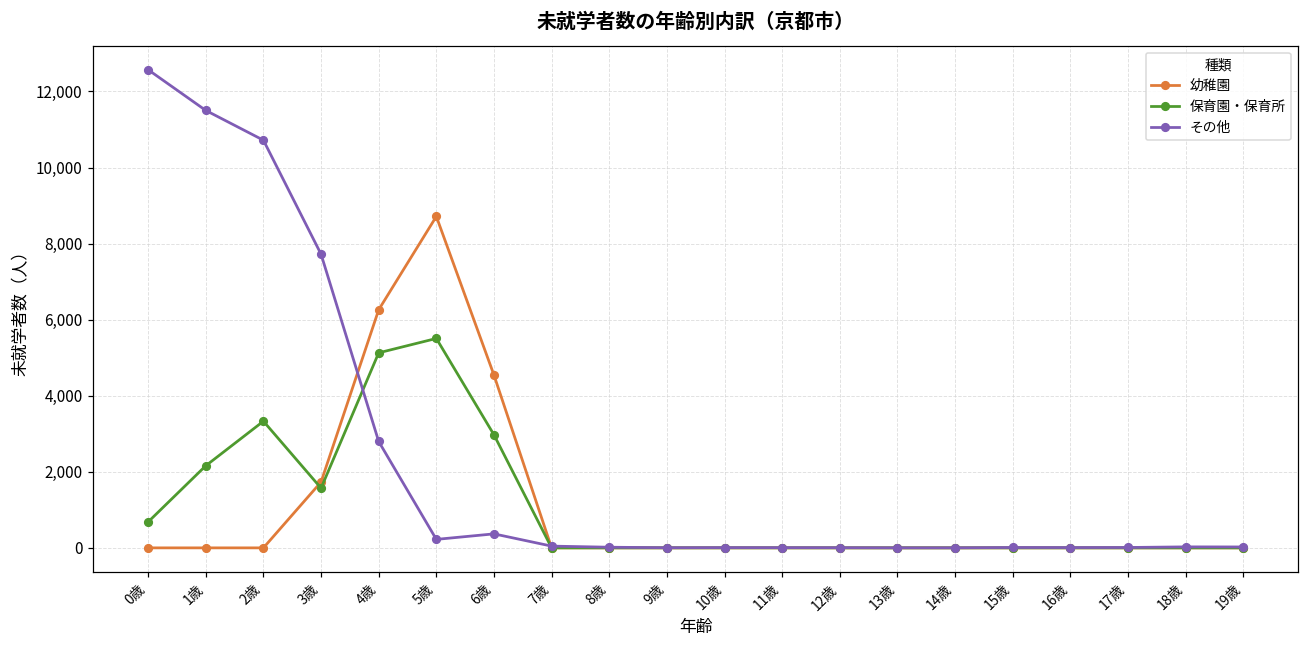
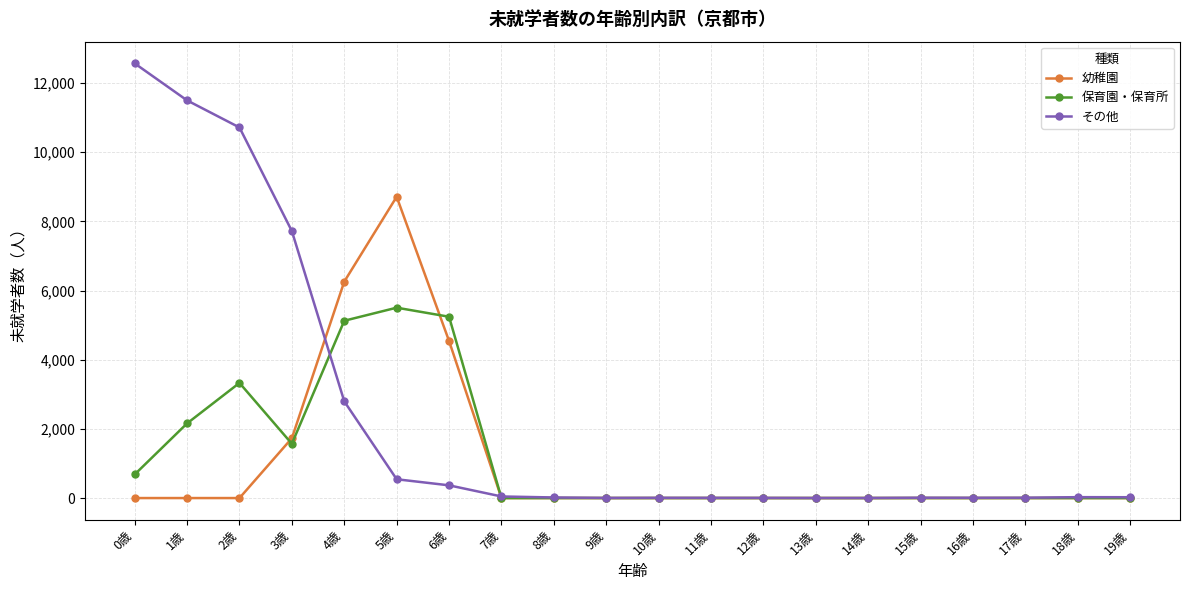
  {
    "幼稚園": {
      "0歳": "0",
      "1歳": "0",
      "2歳": "0",
      "3歳": "1,700",
      "4歳": "6,300",
      "5歳": "8,700",
      "6歳": "4,500"
    },
    "保育園・保育所": {
      "0歳": "700",
      "1歳": "2,200",
      "2歳": "3,300",
      "3歳": "1,600",
      "4歳": "5,100",
      "5歳": "5,500",
-     "6歳": "3,000"
+     "6歳": "5,200"
    },
    "その他": {
      "0歳": "12,600",
      "1歳": "11,500",
      "2歳": "10,700",
      "3歳": "7,700",
      "4歳": "2,800",
-     "5歳": "200",
+     "5歳": "500",
      "6歳": "400"
    }
  }
